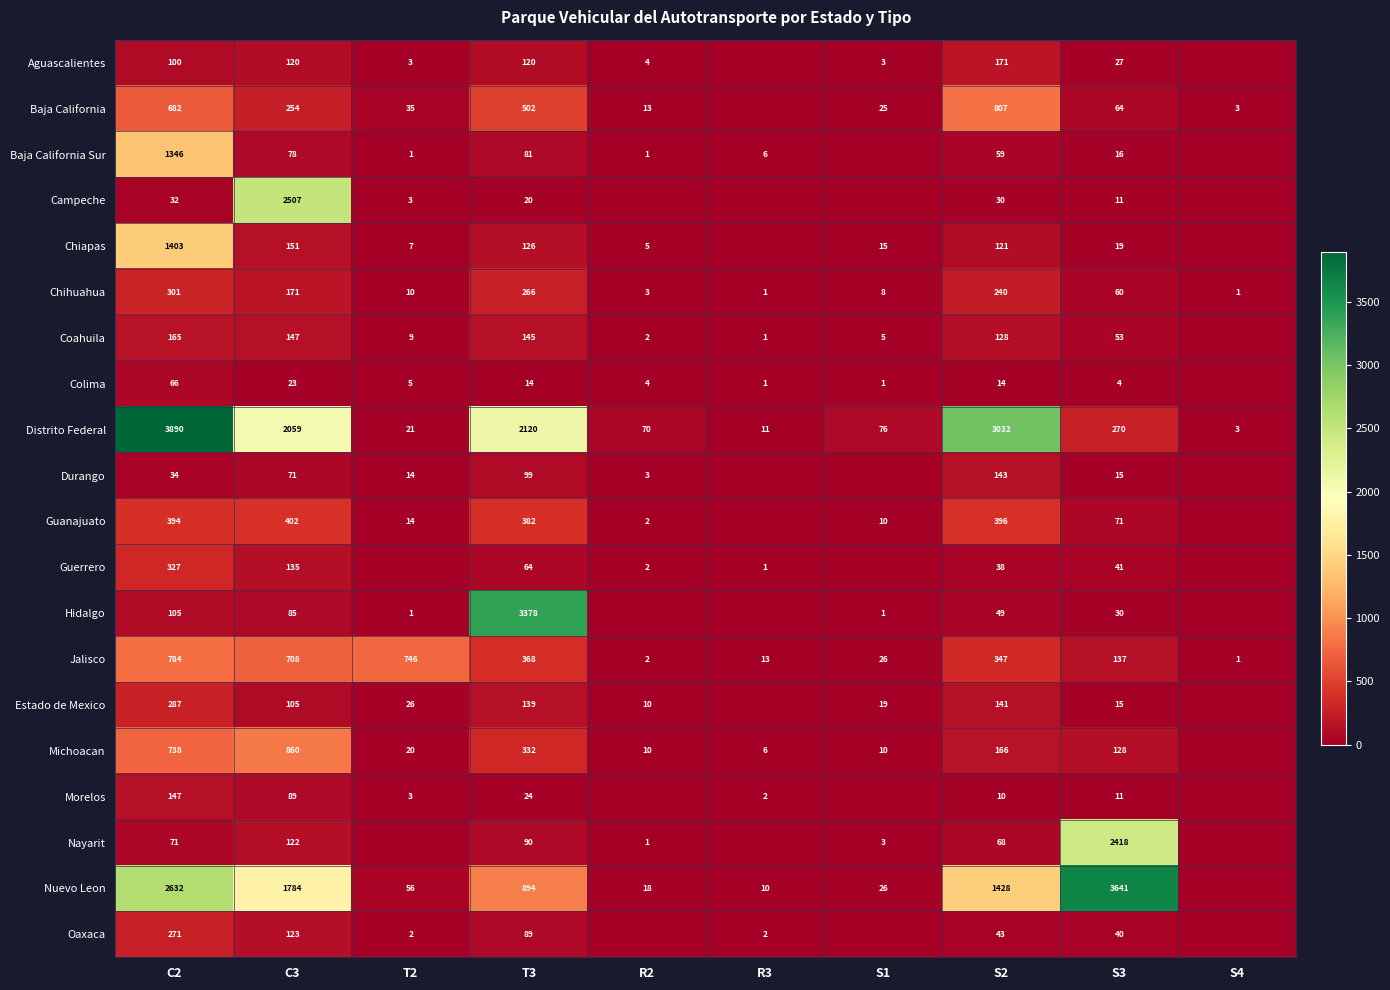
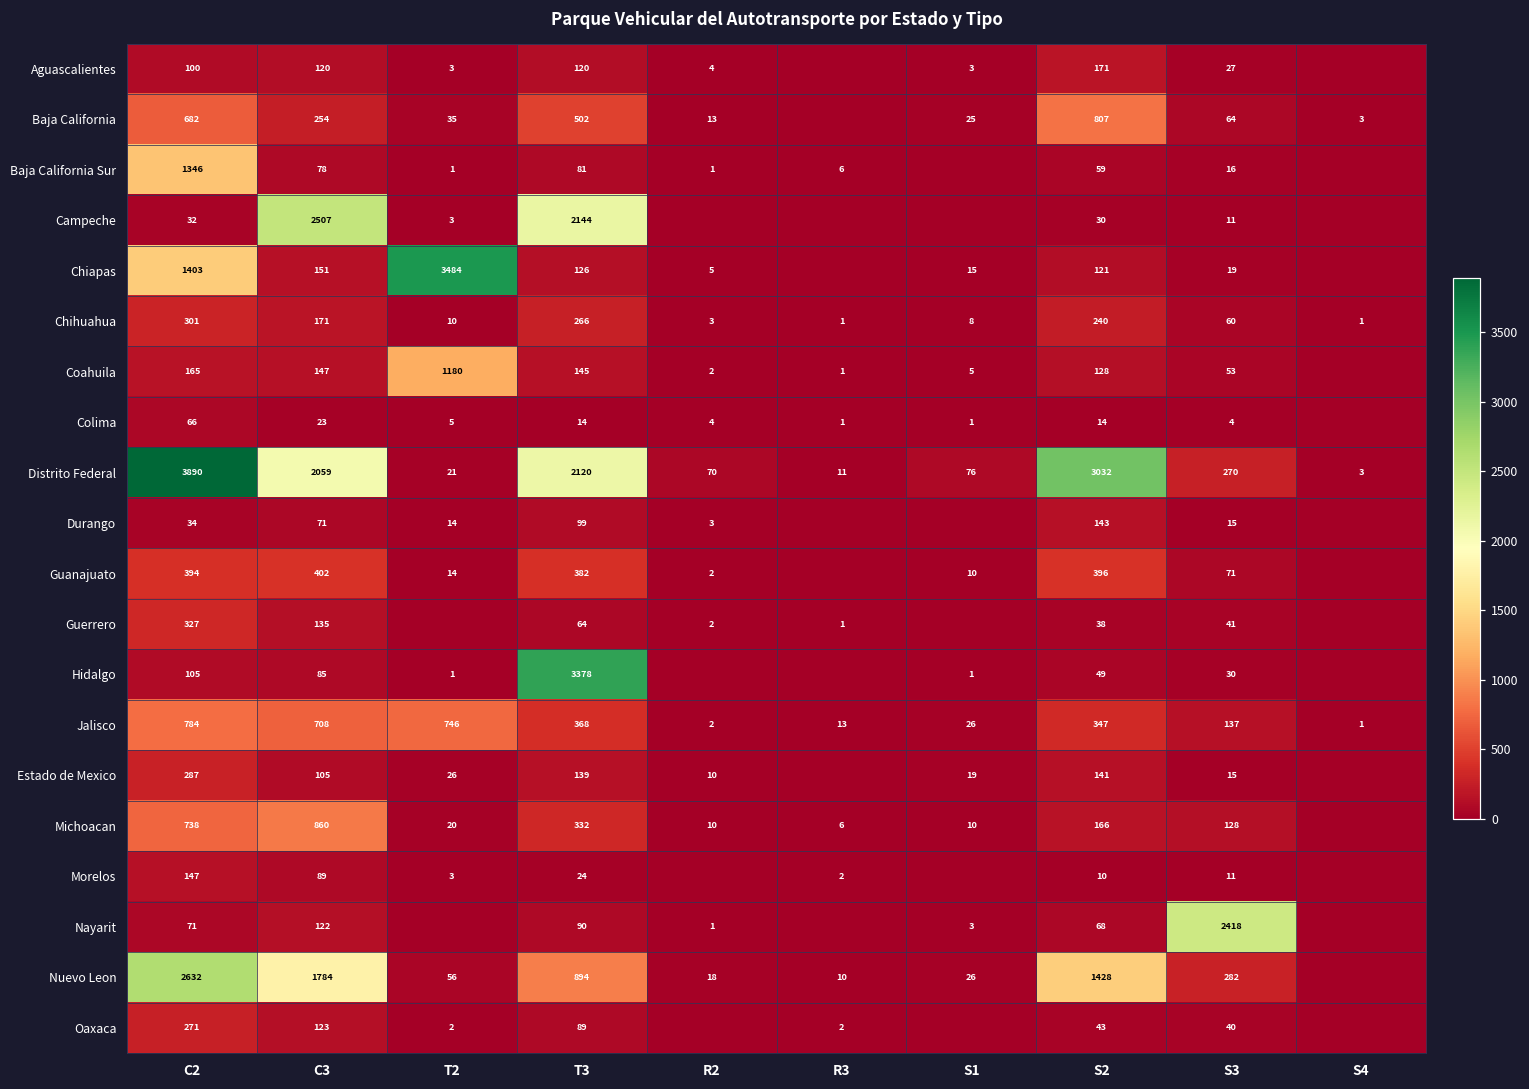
  {
    "Aguascalientes": {
      "C2": 100,
      "C3": 120,
      "T2": 3,
      "T3": 120,
      "R2": 4,
      "S1": 3,
      "S2": 171,
      "S3": 27
    },
    "Baja California": {
      "C2": 682,
      "C3": 254,
      "T2": 35,
      "T3": 502,
      "R2": 13,
      "S1": 25,
      "S2": 807,
      "S3": 64,
      "S4": 3
    },
    "Baja California Sur": {
      "C2": 1346,
      "C3": 78,
      "T2": 1,
      "T3": 81,
      "R2": 1,
      "R3": 6,
      "S2": 59,
      "S3": 16
    },
    "Campeche": {
      "C2": 32,
      "C3": 2507,
      "T2": 3,
-     "T3": 20,
+     "T3": 2144,
      "S2": 30,
      "S3": 11
    },
    "Chiapas": {
      "C2": 1403,
      "C3": 151,
-     "T2": 7,
+     "T2": 3484,
      "T3": 126,
      "R2": 5,
      "S1": 15,
      "S2": 121,
      "S3": 19
    },
    "Chihuahua": {
      "C2": 301,
      "C3": 171,
      "T2": 10,
      "T3": 266,
      "R2": 3,
      "R3": 1,
      "S1": 8,
      "S2": 240,
      "S3": 60,
      "S4": 1
    },
    "Coahuila": {
      "C2": 165,
      "C3": 147,
-     "T2": 9,
+     "T2": 1180,
      "T3": 145,
      "R2": 2,
      "R3": 1,
      "S1": 5,
      "S2": 128,
      "S3": 53
    },
    "Colima": {
      "C2": 66,
      "C3": 23,
      "T2": 5,
      "T3": 14,
      "R2": 4,
      "R3": 1,
      "S1": 1,
      "S2": 14,
      "S3": 4
    },
    "Distrito Federal": {
      "C2": 3890,
      "C3": 2059,
      "T2": 21,
      "T3": 2120,
      "R2": 70,
      "R3": 11,
      "S1": 76,
      "S2": 3032,
      "S3": 270,
      "S4": 3
    },
    "Durango": {
      "C2": 34,
      "C3": 71,
      "T2": 14,
      "T3": 99,
      "R2": 3,
      "S2": 143,
      "S3": 15
    },
    "Guanajuato": {
      "C2": 394,
      "C3": 402,
      "T2": 14,
      "T3": 382,
      "R2": 2,
      "S1": 10,
      "S2": 396,
      "S3": 71
    },
    "Guerrero": {
      "C2": 327,
      "C3": 135,
      "T3": 64,
      "R2": 2,
      "R3": 1,
      "S2": 38,
      "S3": 41
    },
    "Hidalgo": {
      "C2": 105,
      "C3": 85,
      "T2": 1,
      "T3": 3378,
      "S1": 1,
      "S2": 49,
      "S3": 30
    },
    "Jalisco": {
      "C2": 784,
      "C3": 708,
      "T2": 746,
      "T3": 368,
      "R2": 2,
      "R3": 13,
      "S1": 26,
      "S2": 347,
      "S3": 137,
      "S4": 1
    },
    "Estado de Mexico": {
      "C2": 287,
      "C3": 105,
      "T2": 26,
      "T3": 139,
      "R2": 10,
      "S1": 19,
      "S2": 141,
      "S3": 15
    },
    "Michoacan": {
      "C2": 738,
      "C3": 860,
      "T2": 20,
      "T3": 332,
      "R2": 10,
      "R3": 6,
      "S1": 10,
      "S2": 166,
      "S3": 128
    },
    "Morelos": {
      "C2": 147,
      "C3": 89,
      "T2": 3,
      "T3": 24,
      "R3": 2,
      "S2": 10,
      "S3": 11
    },
    "Nayarit": {
      "C2": 71,
      "C3": 122,
      "T3": 90,
      "R2": 1,
      "S1": 3,
      "S2": 68,
      "S3": 2418
    },
    "Nuevo Leon": {
      "C2": 2632,
      "C3": 1784,
      "T2": 56,
      "T3": 894,
      "R2": 18,
      "R3": 10,
      "S1": 26,
      "S2": 1428,
-     "S3": 3641
+     "S3": 282
    },
    "Oaxaca": {
      "C2": 271,
      "C3": 123,
      "T2": 2,
      "T3": 89,
      "R3": 2,
      "S2": 43,
      "S3": 40
    }
  }
